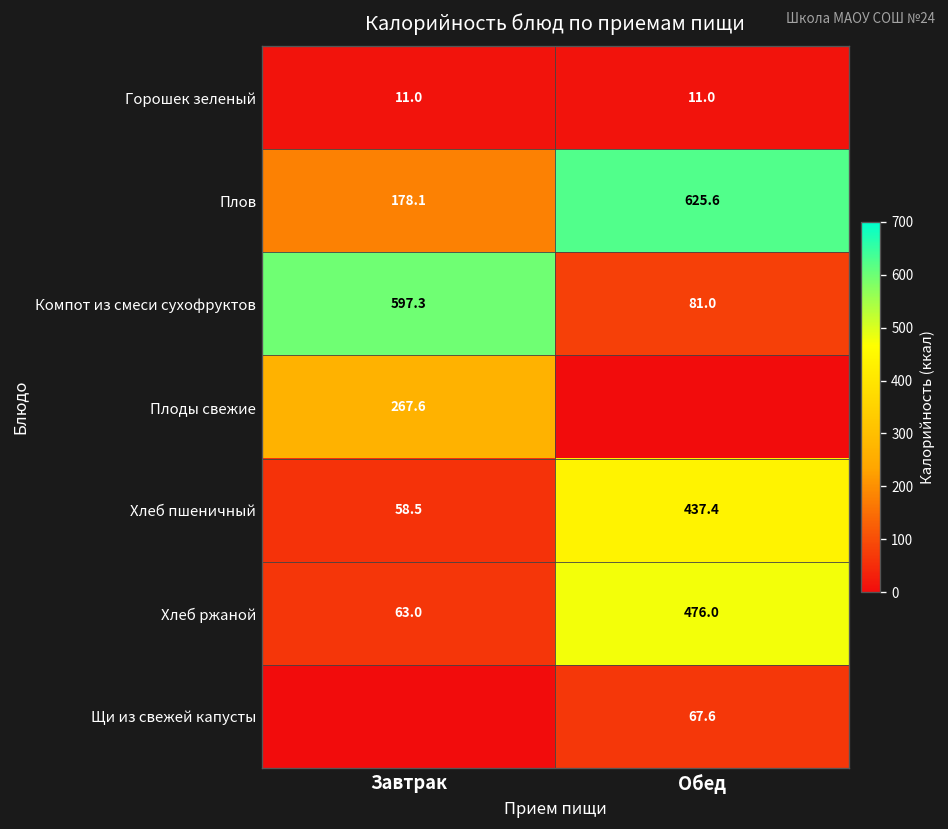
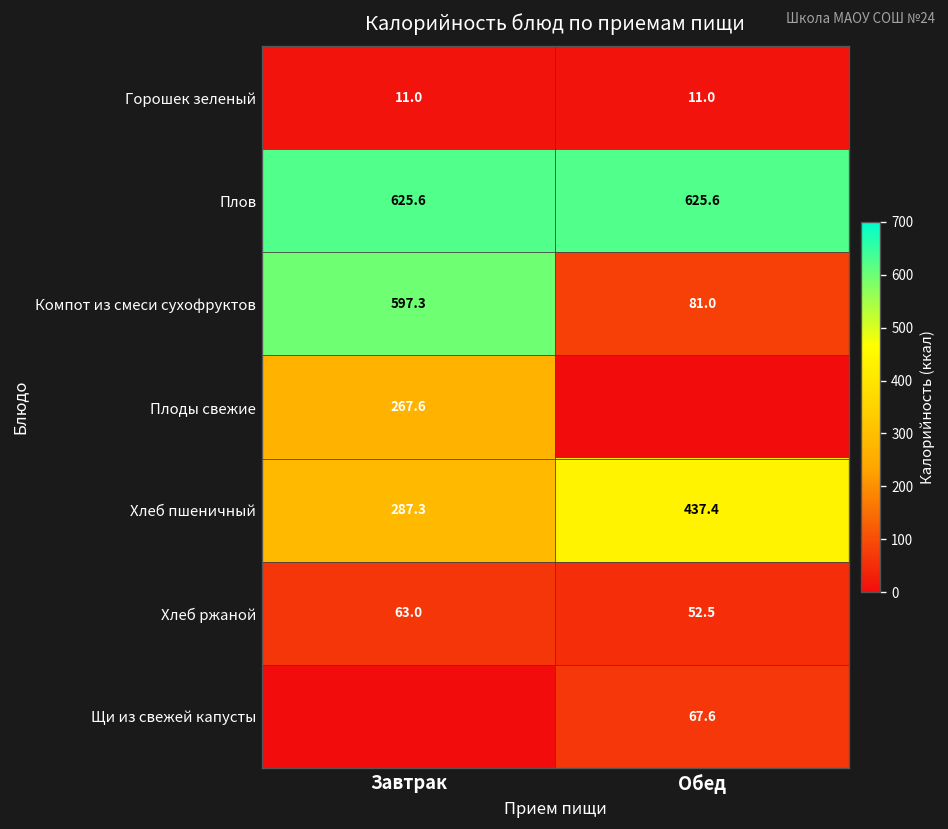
  {
    "Горошек зеленый": {
      "Завтрак": 11.0,
      "Обед": 11.0
    },
    "Плов": {
-     "Завтрак": 178.1,
+     "Завтрак": 625.6,
      "Обед": 625.6
    },
    "Компот из смеси сухофруктов": {
      "Завтрак": 597.3,
      "Обед": 81.0
    },
    "Плоды свежие": {
      "Завтрак": 267.6
    },
    "Хлеб пшеничный": {
-     "Завтрак": 58.5,
+     "Завтрак": 287.3,
      "Обед": 437.4
    },
    "Хлеб ржаной": {
      "Завтрак": 63.0,
-     "Обед": 476.0
+     "Обед": 52.5
    },
    "Щи из свежей капусты": {
      "Обед": 67.6
    }
  }
